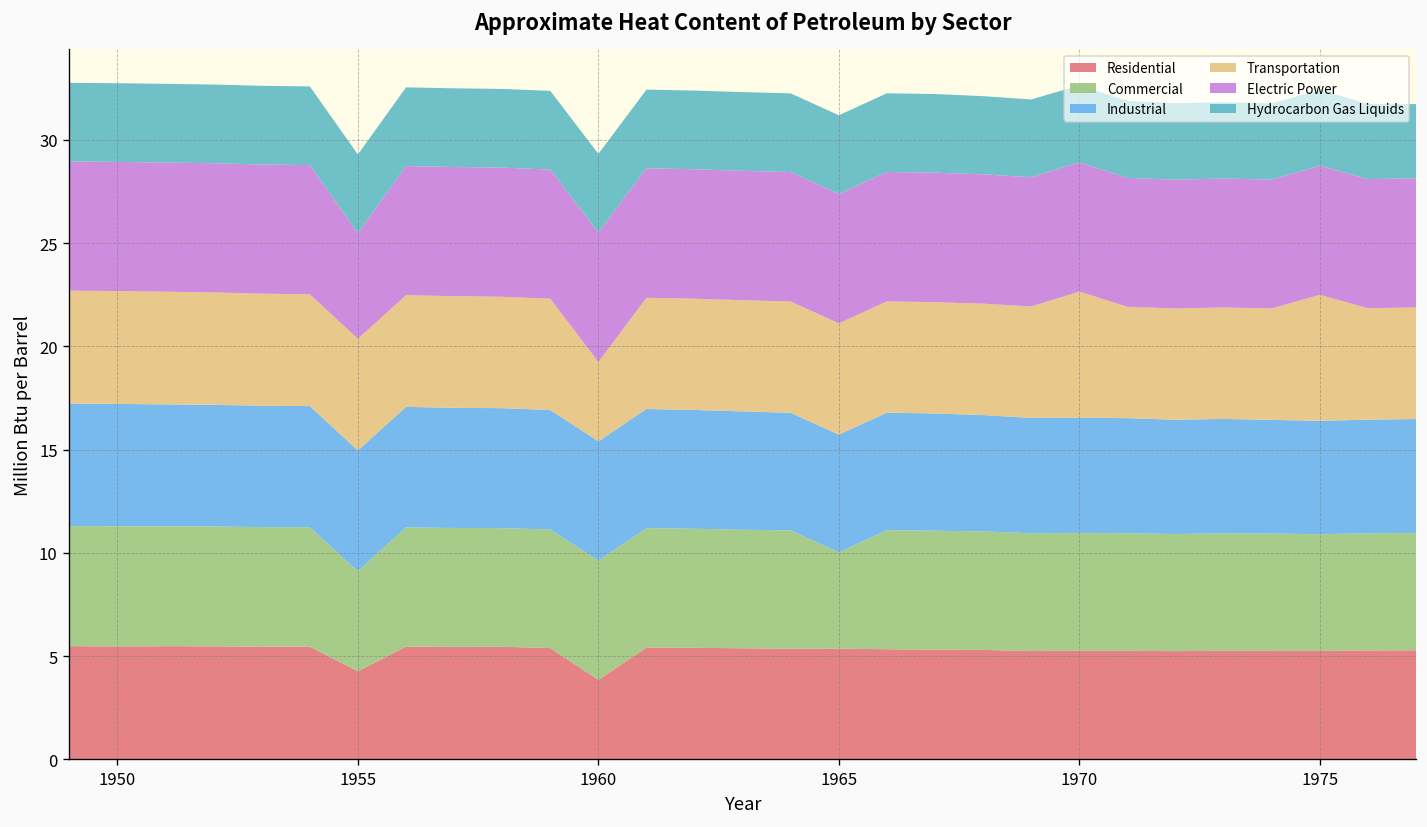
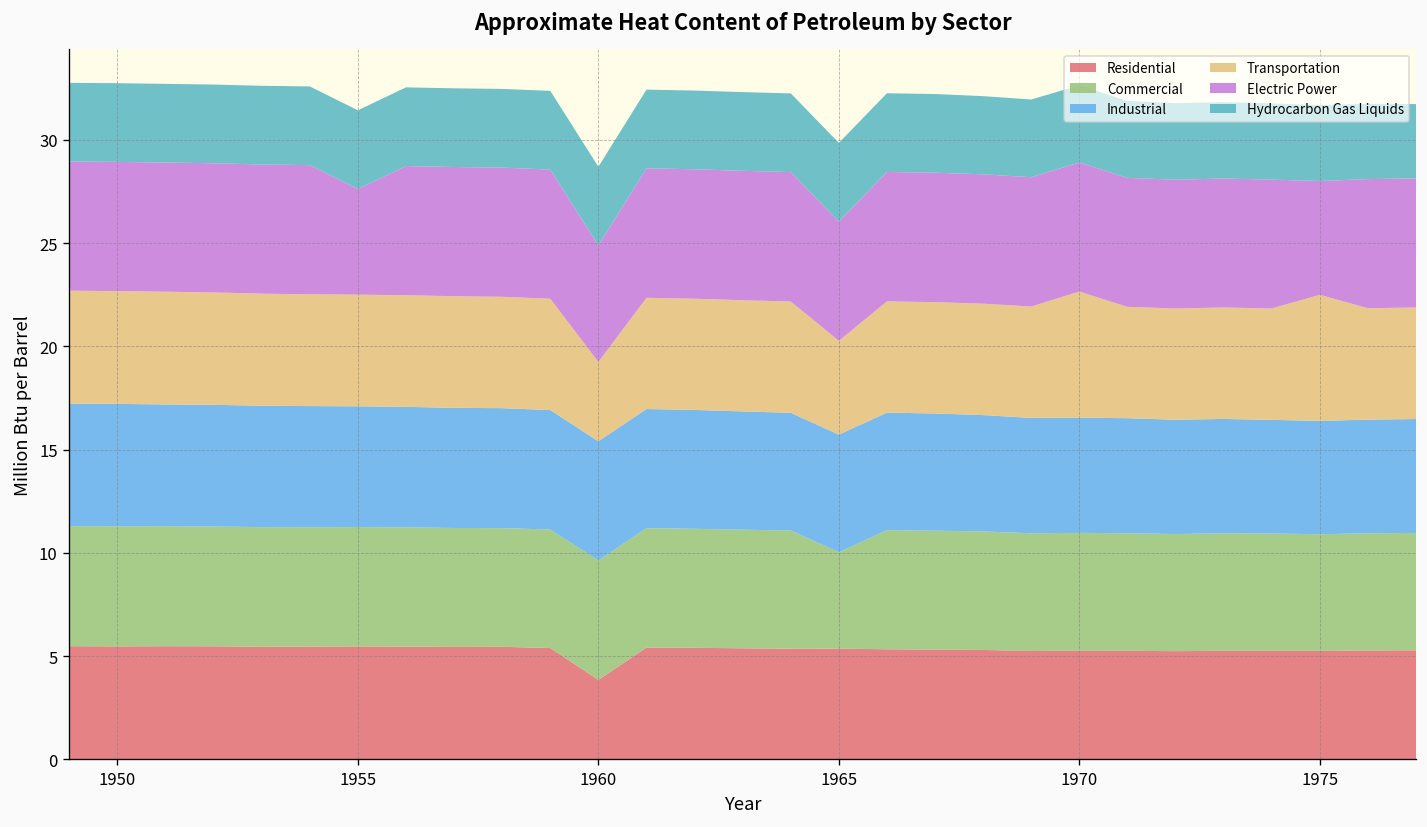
  {
    "Residential": {
      "1950": 5.5,
-     "1955": 4.3,
+     "1955": 5.5,
      "1960": 3.9,
      "1965": 5.4,
      "1970": 5.3,
      "1975": 5.3
    },
    "Commercial": {
      "1950": 5.8,
-     "1955": 4.8,
+     "1955": 5.8,
      "1960": 5.8,
      "1965": 4.7,
      "1970": 5.7,
      "1975": 5.6
    },
    "Transportation": {
      "1950": 5.5,
      "1955": 5.4,
      "1960": 3.8,
-     "1965": 5.4,
+     "1965": 4.5,
      "1970": 6.1,
      "1975": 6.1
    },
    "Electric Power": {
      "1950": 6.3,
      "1955": 5.1,
-     "1960": 6.3,
-     "1965": 6.3,
+     "1960": 5.6,
+     "1965": 5.8,
      "1970": 6.3,
-     "1975": 6.3
+     "1975": 5.5
    }
  }
